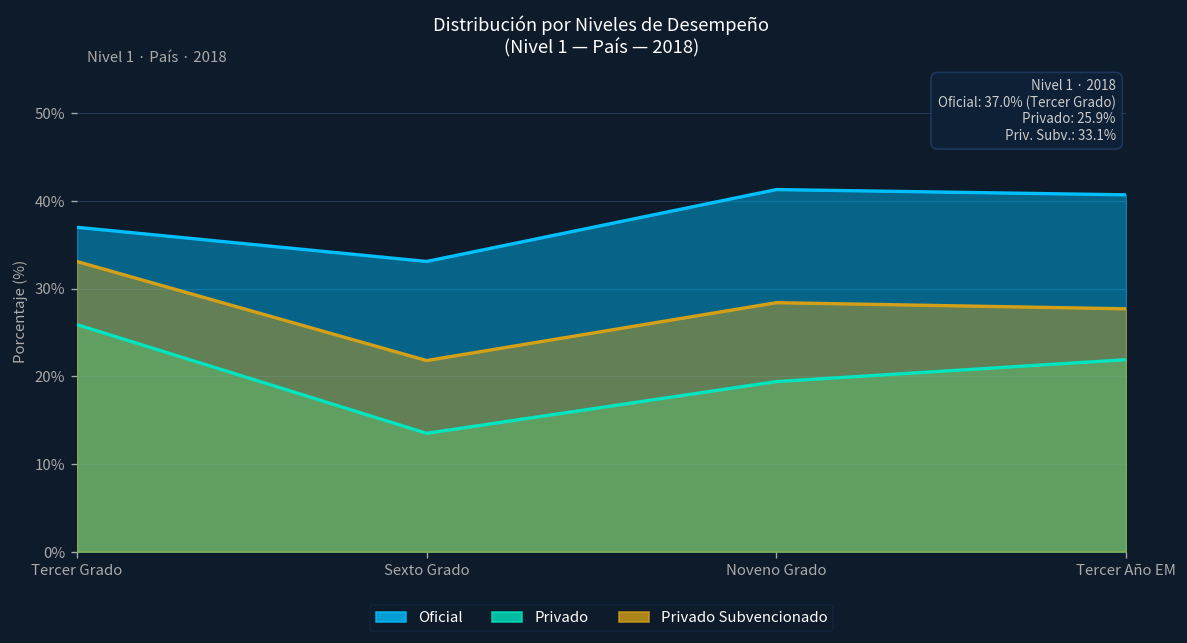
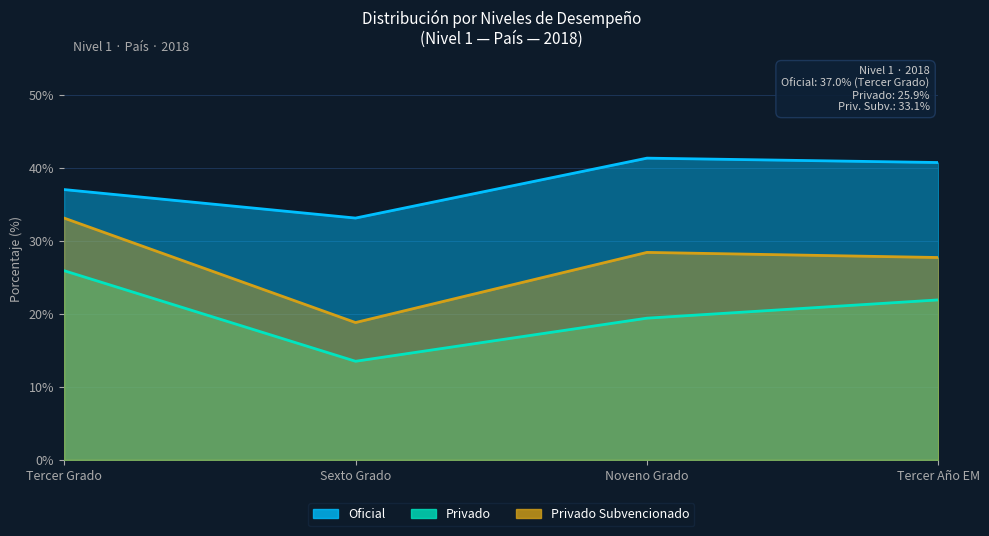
  {
    "Privado Subvencionado": {
      "Tercer Grado": "33%",
-     "Sexto Grado": "22%",
+     "Sexto Grado": "19%",
      "Noveno Grado": "28%",
      "Tercer Año EM": "28%"
    }
  }
